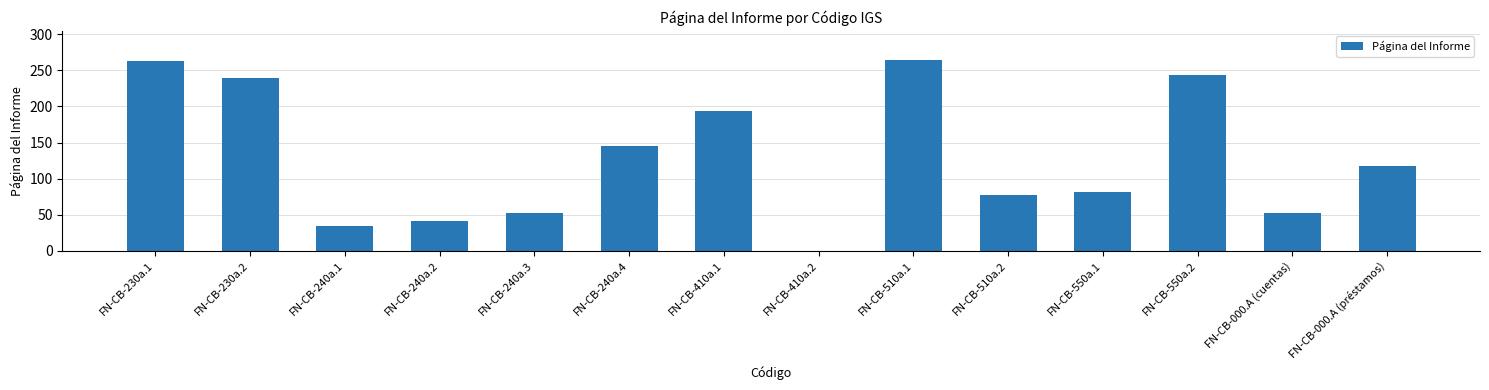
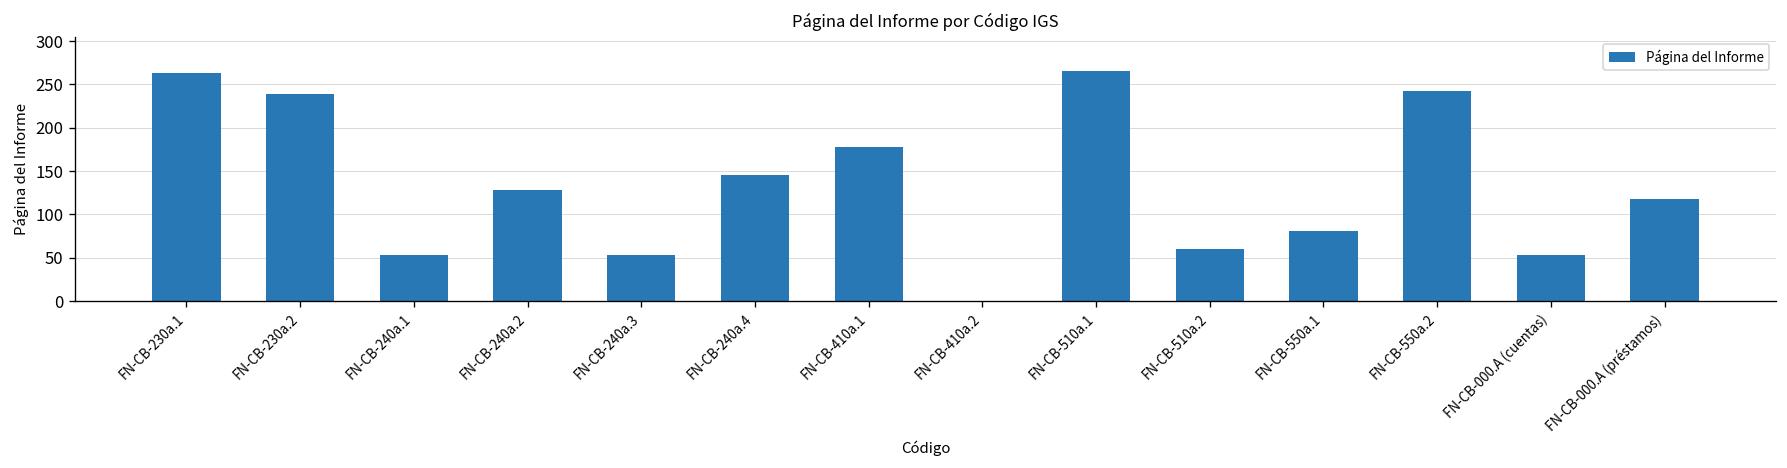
  {
    "FN-CB-230a.1": 260,
    "FN-CB-230a.2": 240,
-   "FN-CB-240a.1": 40,
-   "FN-CB-240a.2": 40,
+   "FN-CB-240a.1": 50,
+   "FN-CB-240a.2": 130,
    "FN-CB-240a.3": 50,
    "FN-CB-240a.4": 150,
-   "FN-CB-410a.1": 190,
+   "FN-CB-410a.1": 180,
    "FN-CB-410a.2": 0,
    "FN-CB-510a.1": 270,
-   "FN-CB-510a.2": 80,
+   "FN-CB-510a.2": 60,
    "FN-CB-550a.1": 80,
    "FN-CB-550a.2": 240,
    "FN-CB-000.A (cuentas)": 50,
    "FN-CB-000.A (préstamos)": 120
  }
